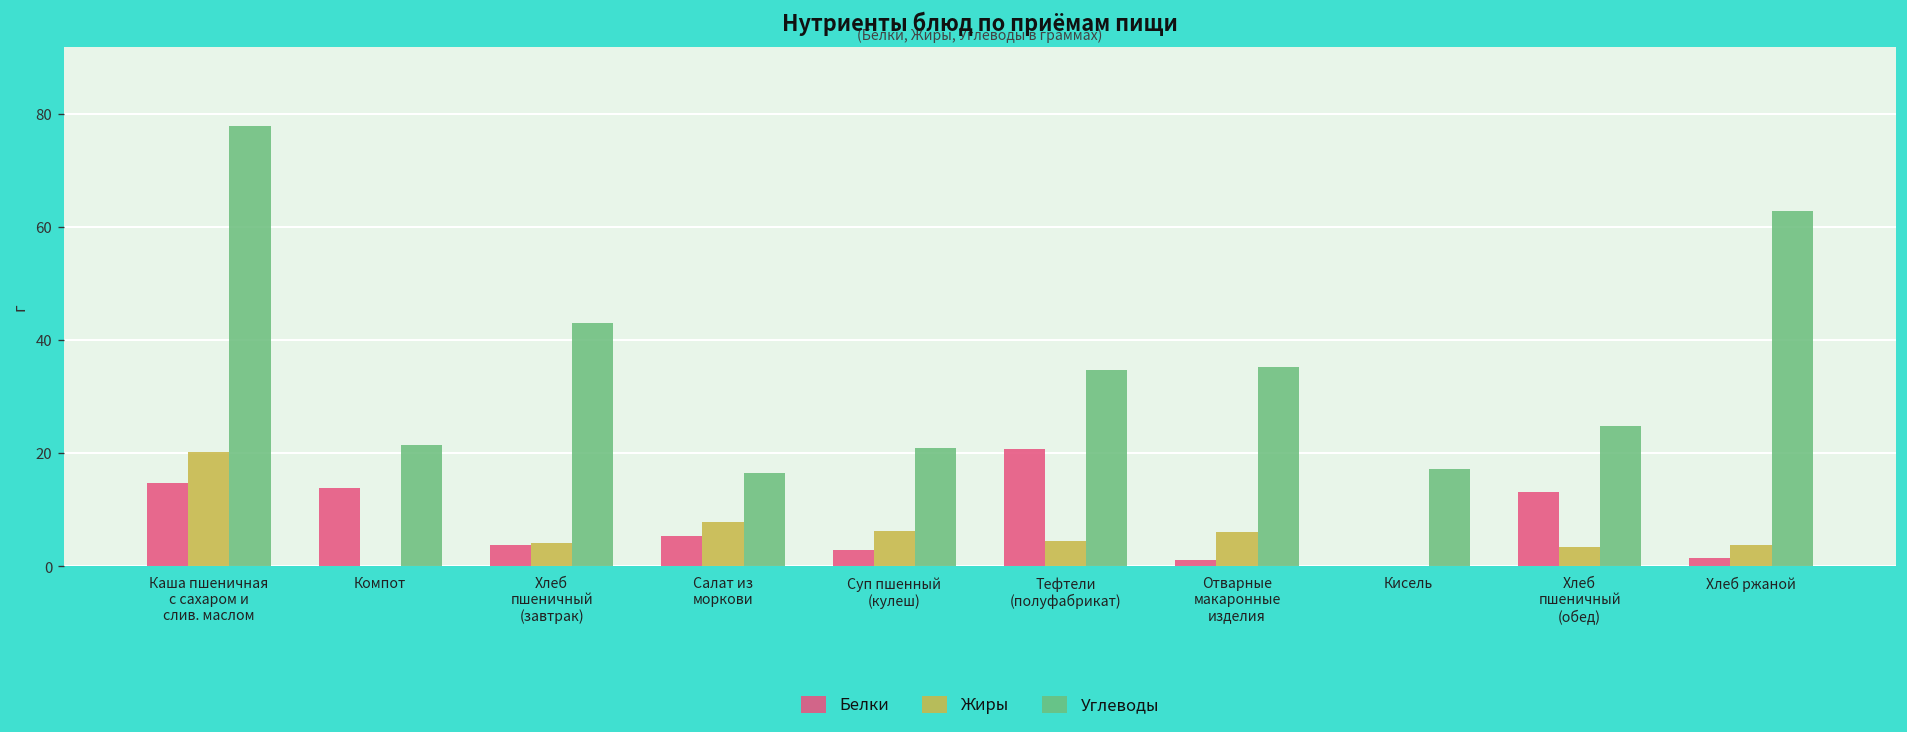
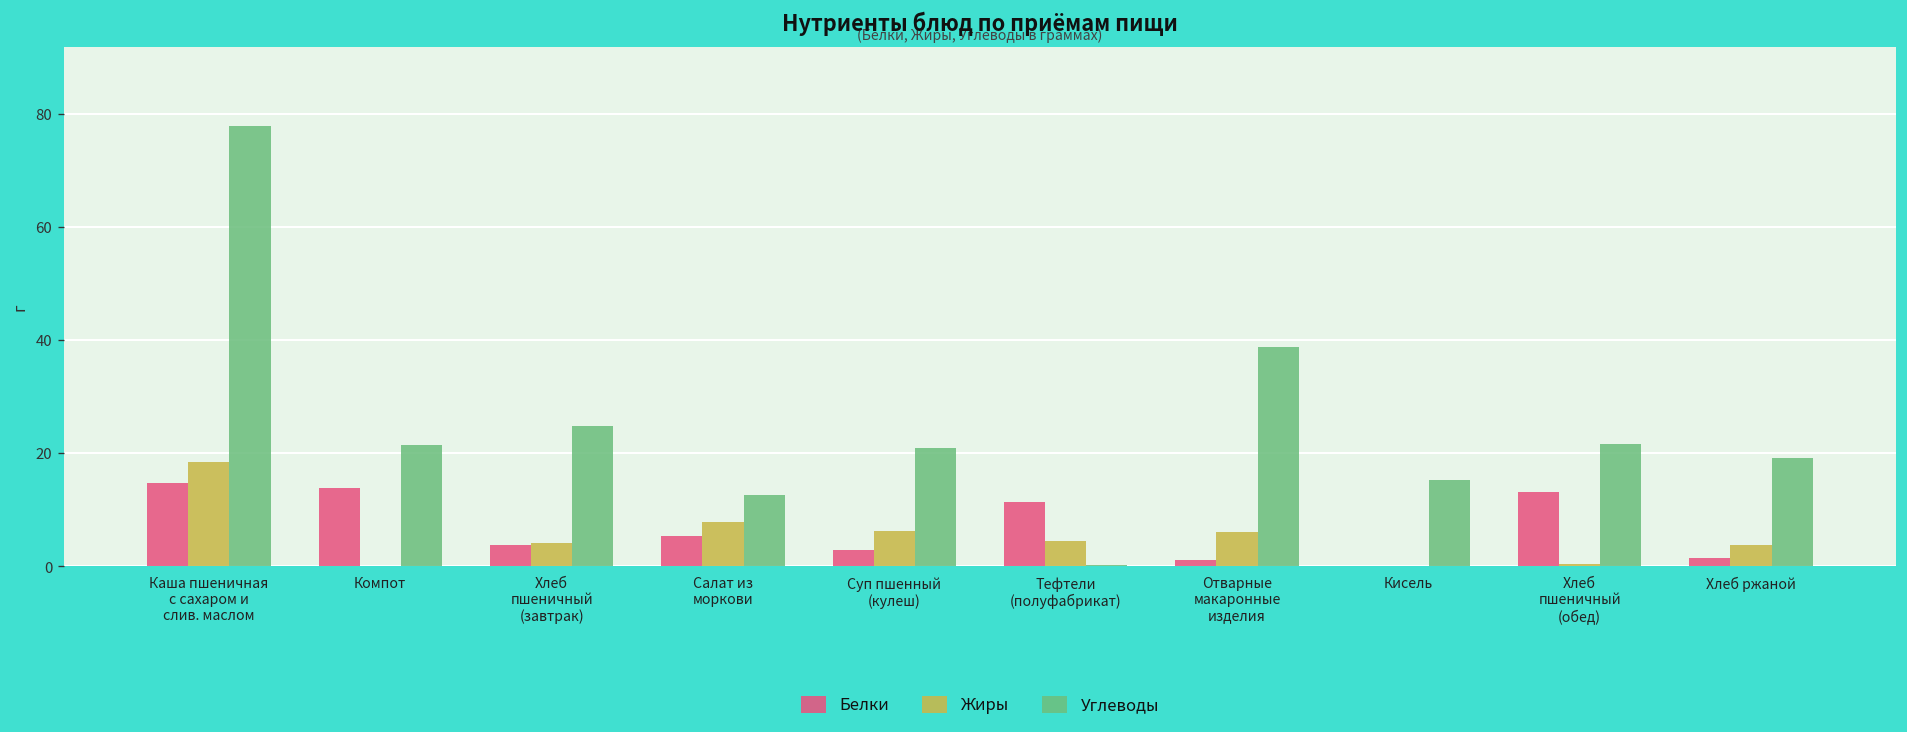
  {
    "Белки": {
      "Каша пшеничная с сахаром и слив. маслом": 15,
      "Компот": 14,
      "Хлеб пшеничный (завтрак)": 4,
      "Салат из моркови": 5,
      "Суп пшенный (кулеш)": 3,
-     "Тефтели (полуфабрикат)": 21,
+     "Тефтели (полуфабрикат)": 11,
      "Отварные макаронные изделия": 1,
      "Кисель": 0,
      "Хлеб пшеничный (обед)": 13,
      "Хлеб ржаной": 1
    },
    "Жиры": {
-     "Каша пшеничная с сахаром и слив. маслом": 20,
+     "Каша пшеничная с сахаром и слив. маслом": 18,
      "Компот": 0,
      "Хлеб пшеничный (завтрак)": 4,
      "Салат из моркови": 8,
      "Суп пшенный (кулеш)": 6,
      "Тефтели (полуфабрикат)": 4,
      "Отварные макаронные изделия": 6,
      "Кисель": 0,
-     "Хлеб пшеничный (обед)": 3,
+     "Хлеб пшеничный (обед)": 0,
      "Хлеб ржаной": 4
    },
    "Углеводы": {
      "Каша пшеничная с сахаром и слив. маслом": 78,
      "Компот": 21,
-     "Хлеб пшеничный (завтрак)": 43,
-     "Салат из моркови": 17,
+     "Хлеб пшеничный (завтрак)": 25,
+     "Салат из моркови": 13,
      "Суп пшенный (кулеш)": 21,
-     "Тефтели (полуфабрикат)": 35,
-     "Отварные макаронные изделия": 35,
-     "Кисель": 17,
-     "Хлеб пшеничный (обед)": 25,
-     "Хлеб ржаной": 63
+     "Тефтели (полуфабрикат)": 0,
+     "Отварные макаронные изделия": 39,
+     "Кисель": 15,
+     "Хлеб пшеничный (обед)": 22,
+     "Хлеб ржаной": 19
    }
  }
